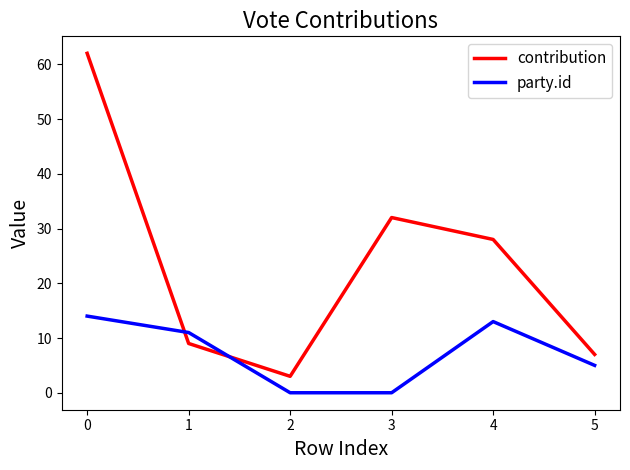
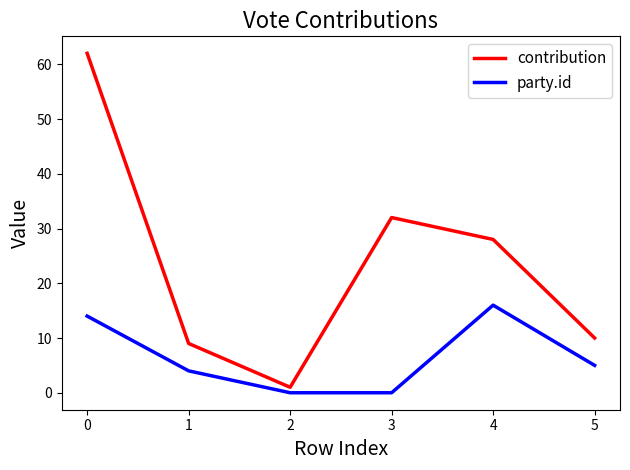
  {
    "contribution": {
      "0": 62,
      "1": 9,
-     "2": 3,
+     "2": 1,
      "3": 32,
      "4": 28,
-     "5": 7
+     "5": 10
    },
    "party.id": {
      "0": 14,
-     "1": 11,
+     "1": 4,
      "2": 0,
      "3": 0,
-     "4": 13,
+     "4": 16,
      "5": 5
    }
  }
